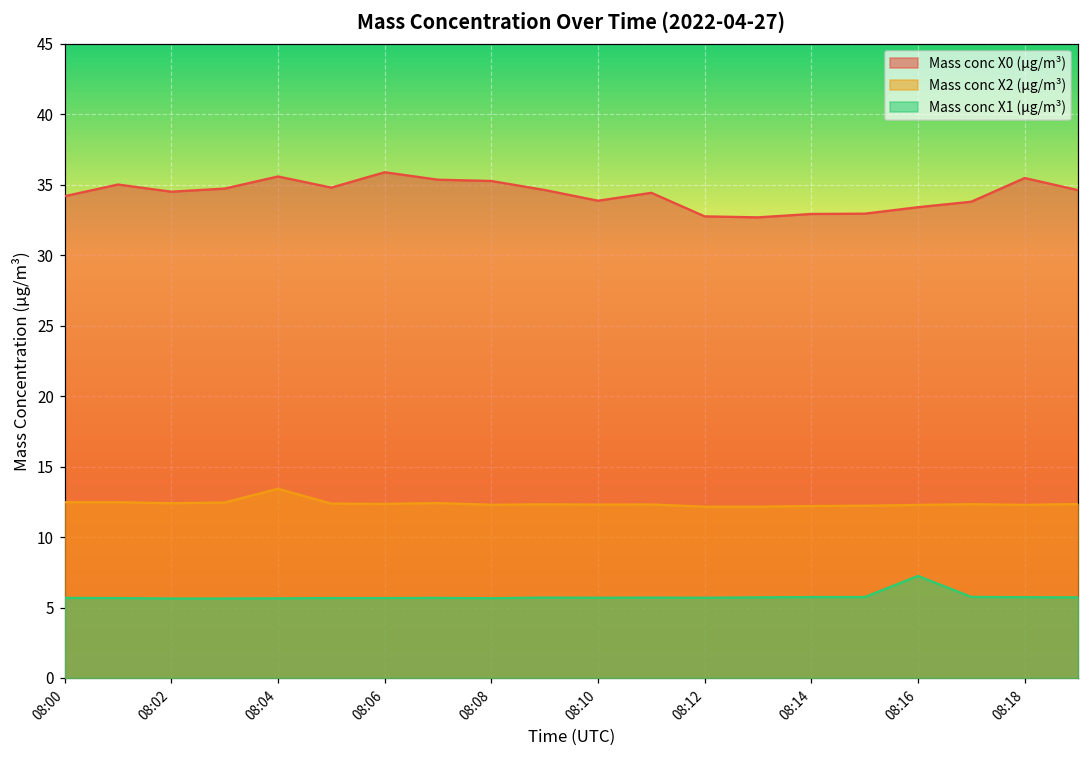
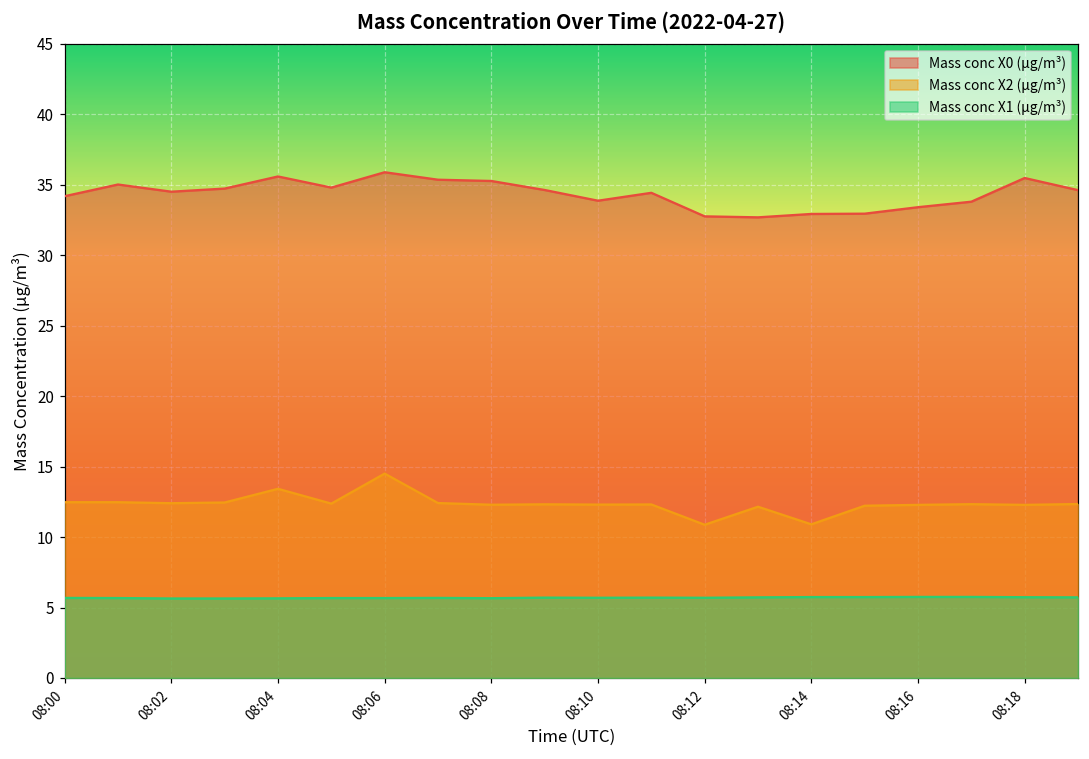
  {
    "Mass conc X0 (μg/m³)": {
      "08:00": 34.2,
      "08:02": 34.5,
      "08:04": 35.6,
      "08:06": 35.9,
      "08:08": 35.3,
      "08:10": 33.9,
      "08:12": 32.8,
      "08:14": 32.9,
      "08:16": 33.4,
      "08:18": 35.5
    },
    "Mass conc X2 (μg/m³)": {
      "08:00": 12.5,
      "08:02": 12.4,
      "08:04": 13.4,
-     "08:06": 12.4,
+     "08:06": 14.5,
      "08:08": 12.3,
      "08:10": 12.3,
-     "08:12": 12.2,
-     "08:14": 12.2,
+     "08:12": 10.9,
+     "08:14": 10.9,
      "08:16": 12.3,
      "08:18": 12.3
    },
    "Mass conc X1 (μg/m³)": {
      "08:00": 5.7,
      "08:02": 5.6,
      "08:04": 5.7,
      "08:06": 5.7,
      "08:08": 5.7,
      "08:10": 5.7,
      "08:12": 5.7,
      "08:14": 5.7,
-     "08:16": 7.2,
+     "08:16": 5.8,
      "08:18": 5.7
    }
  }
